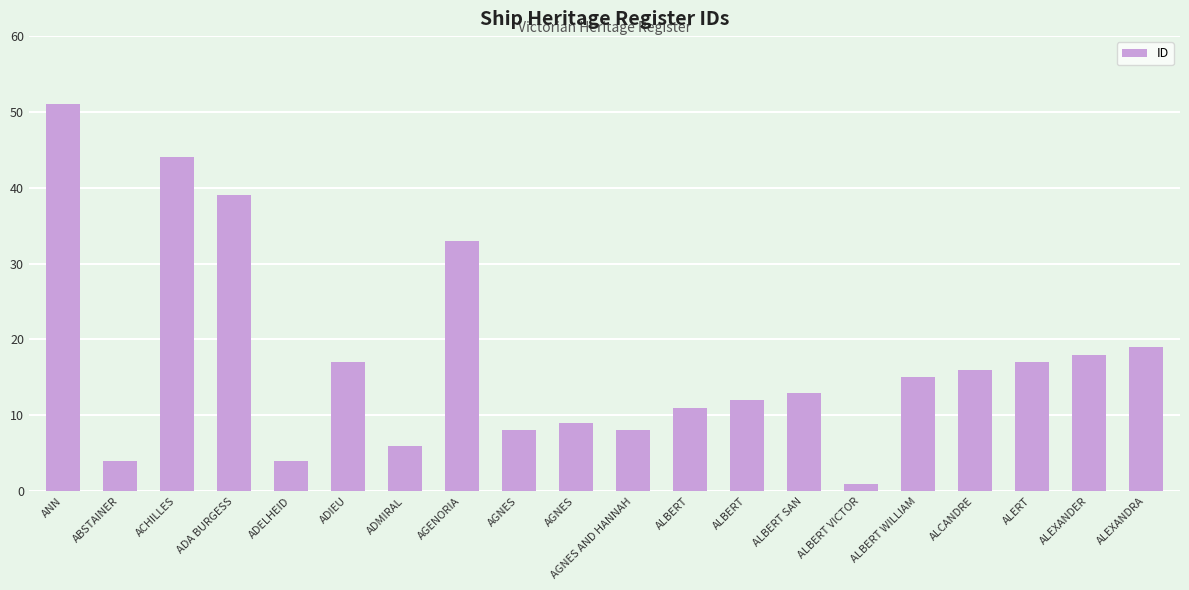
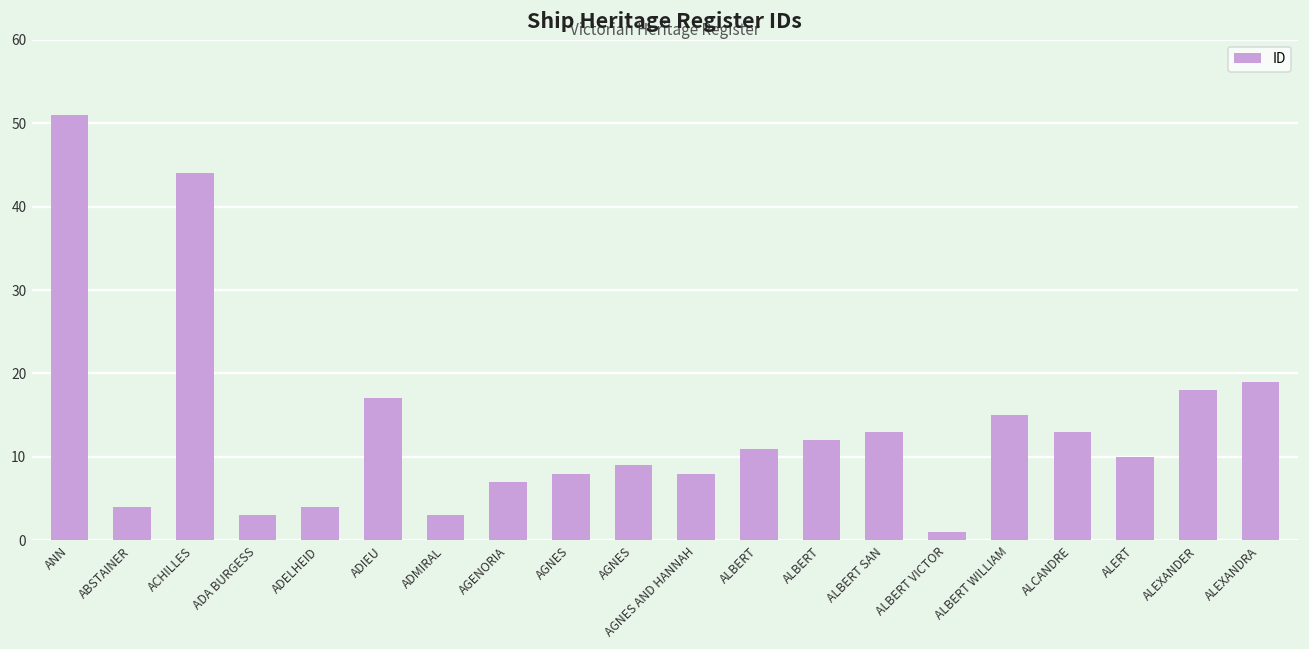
  {
    "ANN": 51,
    "ABSTAINER": 4,
    "ACHILLES": 44,
-   "ADA BURGESS": 39,
+   "ADA BURGESS": 3,
    "ADELHEID": 4,
    "ADIEU": 17,
-   "ADMIRAL": 6,
-   "AGENORIA": 33,
+   "ADMIRAL": 3,
+   "AGENORIA": 7,
    "AGNES AND HANNAH": 8,
    "ALBERT SAN": 13,
    "ALBERT VICTOR": 1,
    "ALBERT WILLIAM": 15,
-   "ALCANDRE": 16,
-   "ALERT": 17,
+   "ALCANDRE": 13,
+   "ALERT": 10,
    "ALEXANDER": 18,
    "ALEXANDRA": 19
  }
